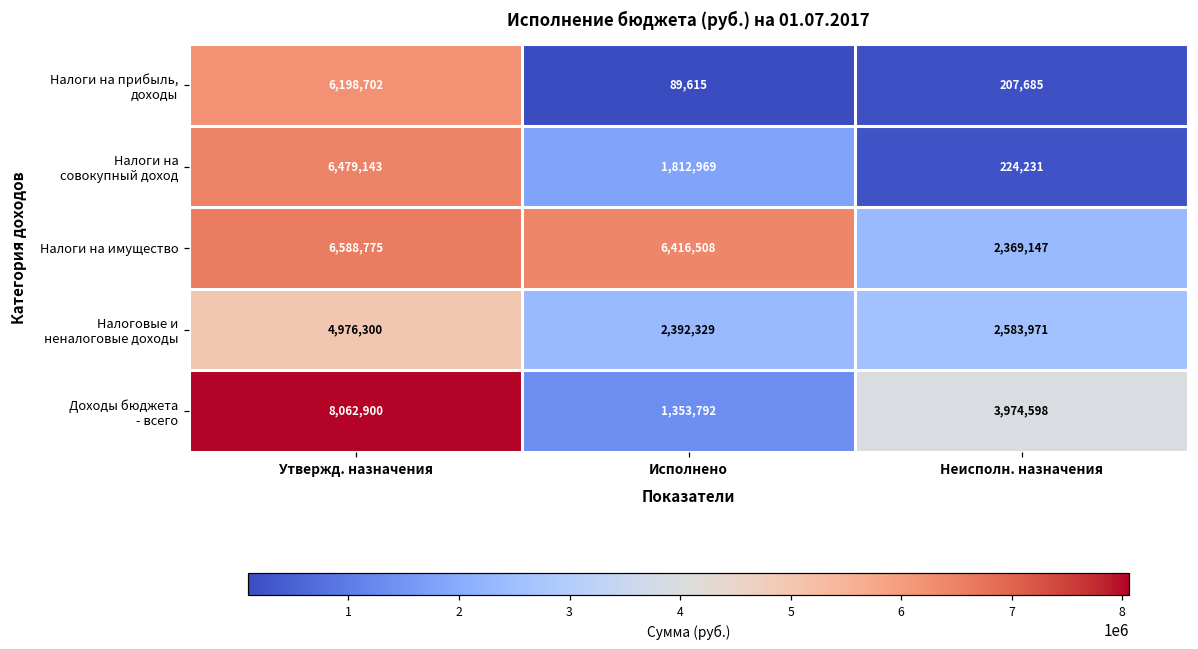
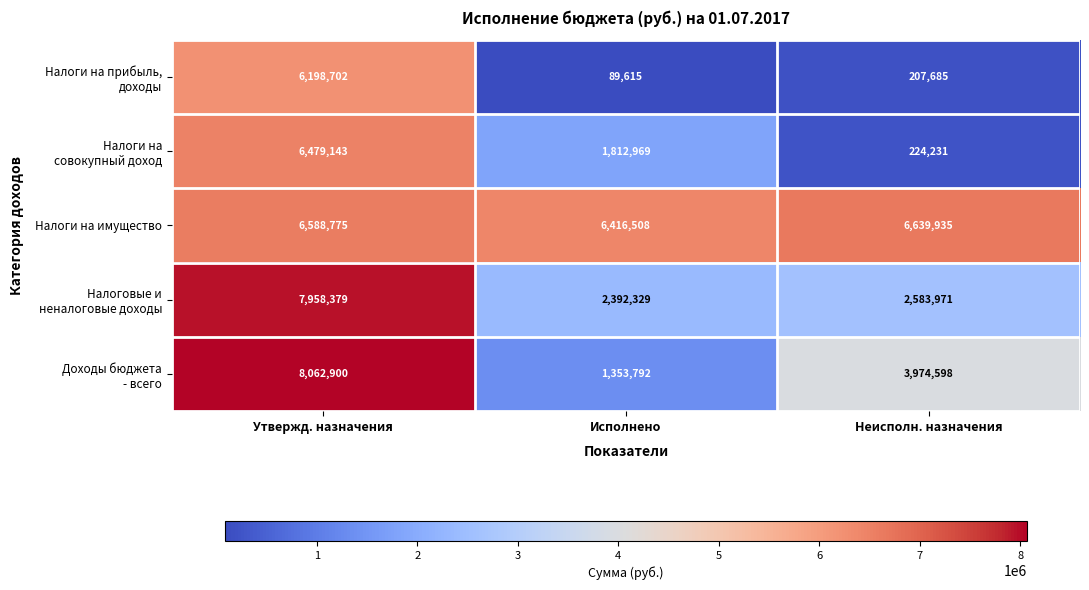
  {
    "Налоги на прибыль, доходы": {
      "Утвержд. назначения": "6,198,702",
      "Исполнено": "89,615",
      "Неисполн. назначения": "207,685"
    },
    "Налоги на совокупный доход": {
      "Утвержд. назначения": "6,479,143",
      "Исполнено": "1,812,969",
      "Неисполн. назначения": "224,231"
    },
    "Налоги на имущество": {
      "Утвержд. назначения": "6,588,775",
      "Исполнено": "6,416,508",
-     "Неисполн. назначения": "2,369,147"
+     "Неисполн. назначения": "6,639,935"
    },
    "Налоговые и неналоговые доходы": {
-     "Утвержд. назначения": "4,976,300",
+     "Утвержд. назначения": "7,958,379",
      "Исполнено": "2,392,329",
      "Неисполн. назначения": "2,583,971"
    },
    "Доходы бюджета - всего": {
      "Утвержд. назначения": "8,062,900",
      "Исполнено": "1,353,792",
      "Неисполн. назначения": "3,974,598"
    }
  }
